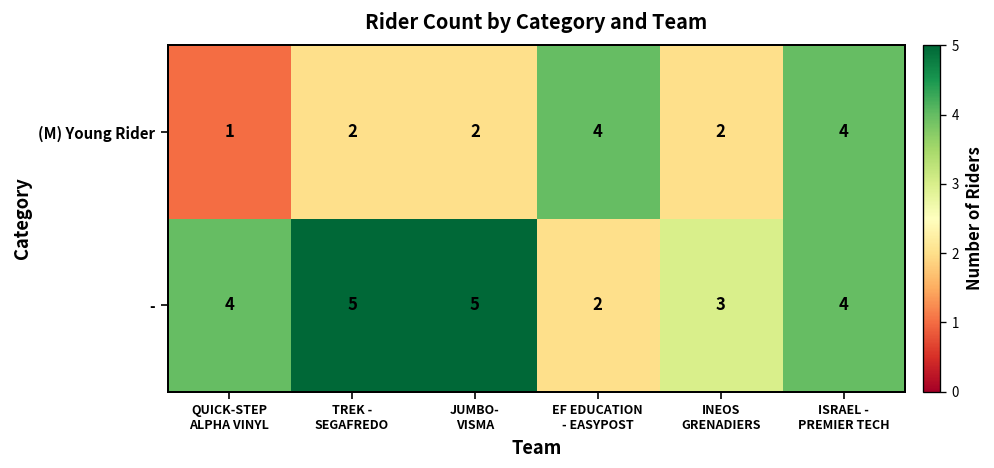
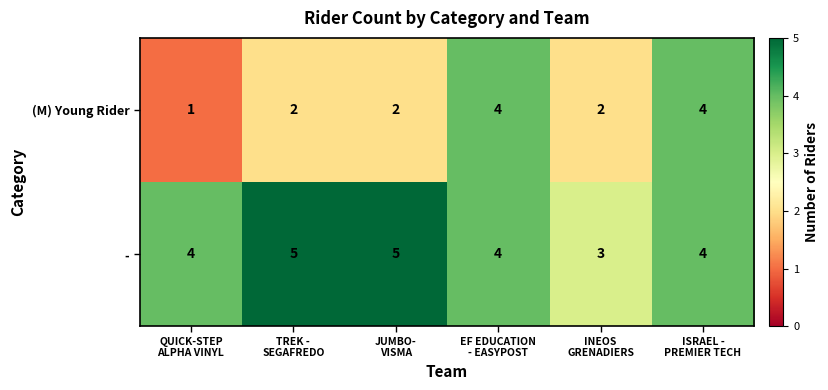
  {
    "(M) Young Rider": {
      "QUICK-STEP ALPHA VINYL": 1,
      "TREK - SEGAFREDO": 2,
      "JUMBO- VISMA": 2,
      "EF EDUCATION - EASYPOST": 4,
      "INEOS GRENADIERS": 2,
      "ISRAEL - PREMIER TECH": 4
    },
    "-": {
      "QUICK-STEP ALPHA VINYL": 4,
      "TREK - SEGAFREDO": 5,
      "JUMBO- VISMA": 5,
-     "EF EDUCATION - EASYPOST": 2,
+     "EF EDUCATION - EASYPOST": 4,
      "INEOS GRENADIERS": 3,
      "ISRAEL - PREMIER TECH": 4
    }
  }
